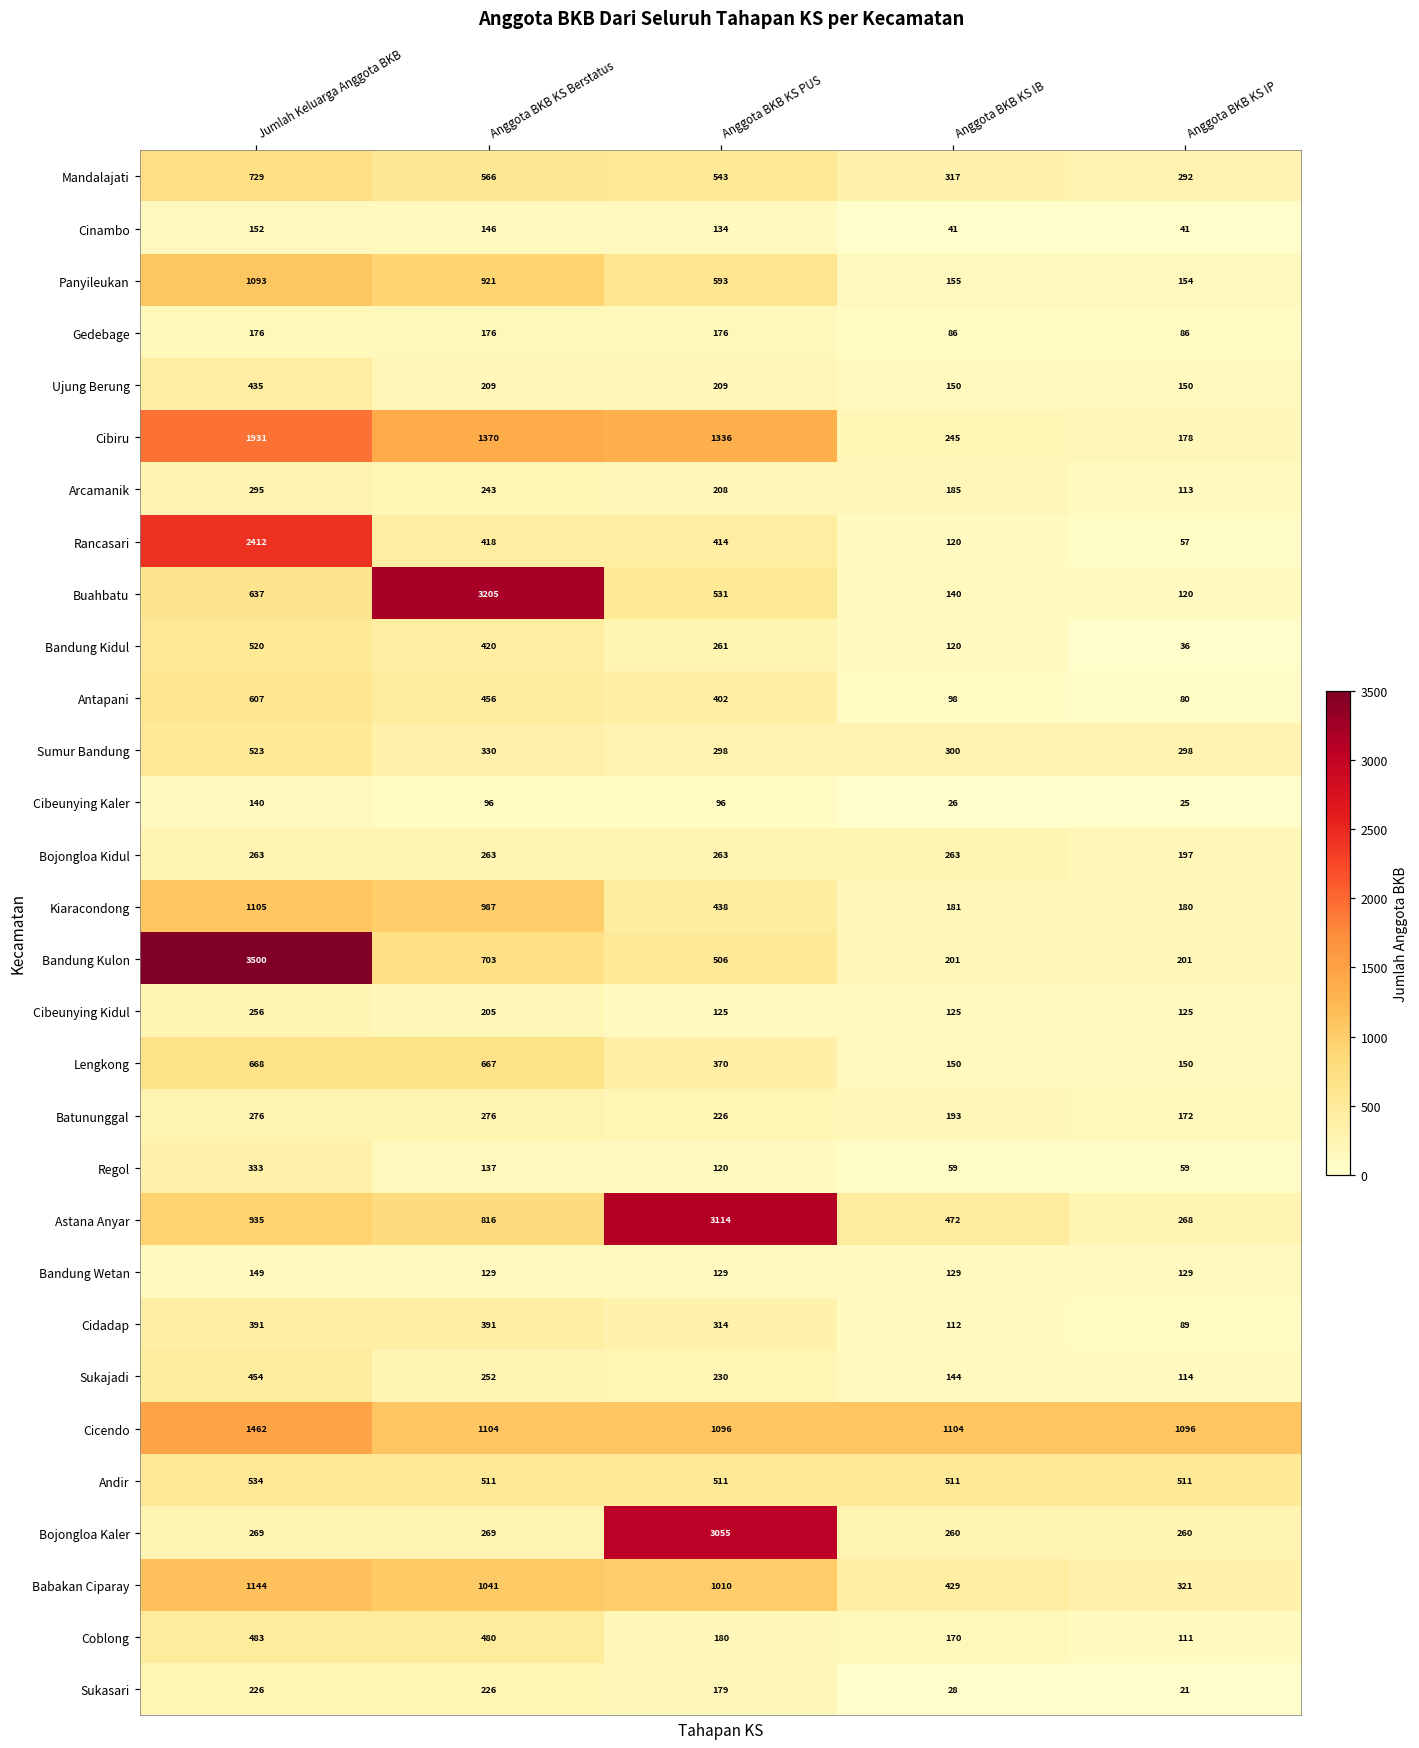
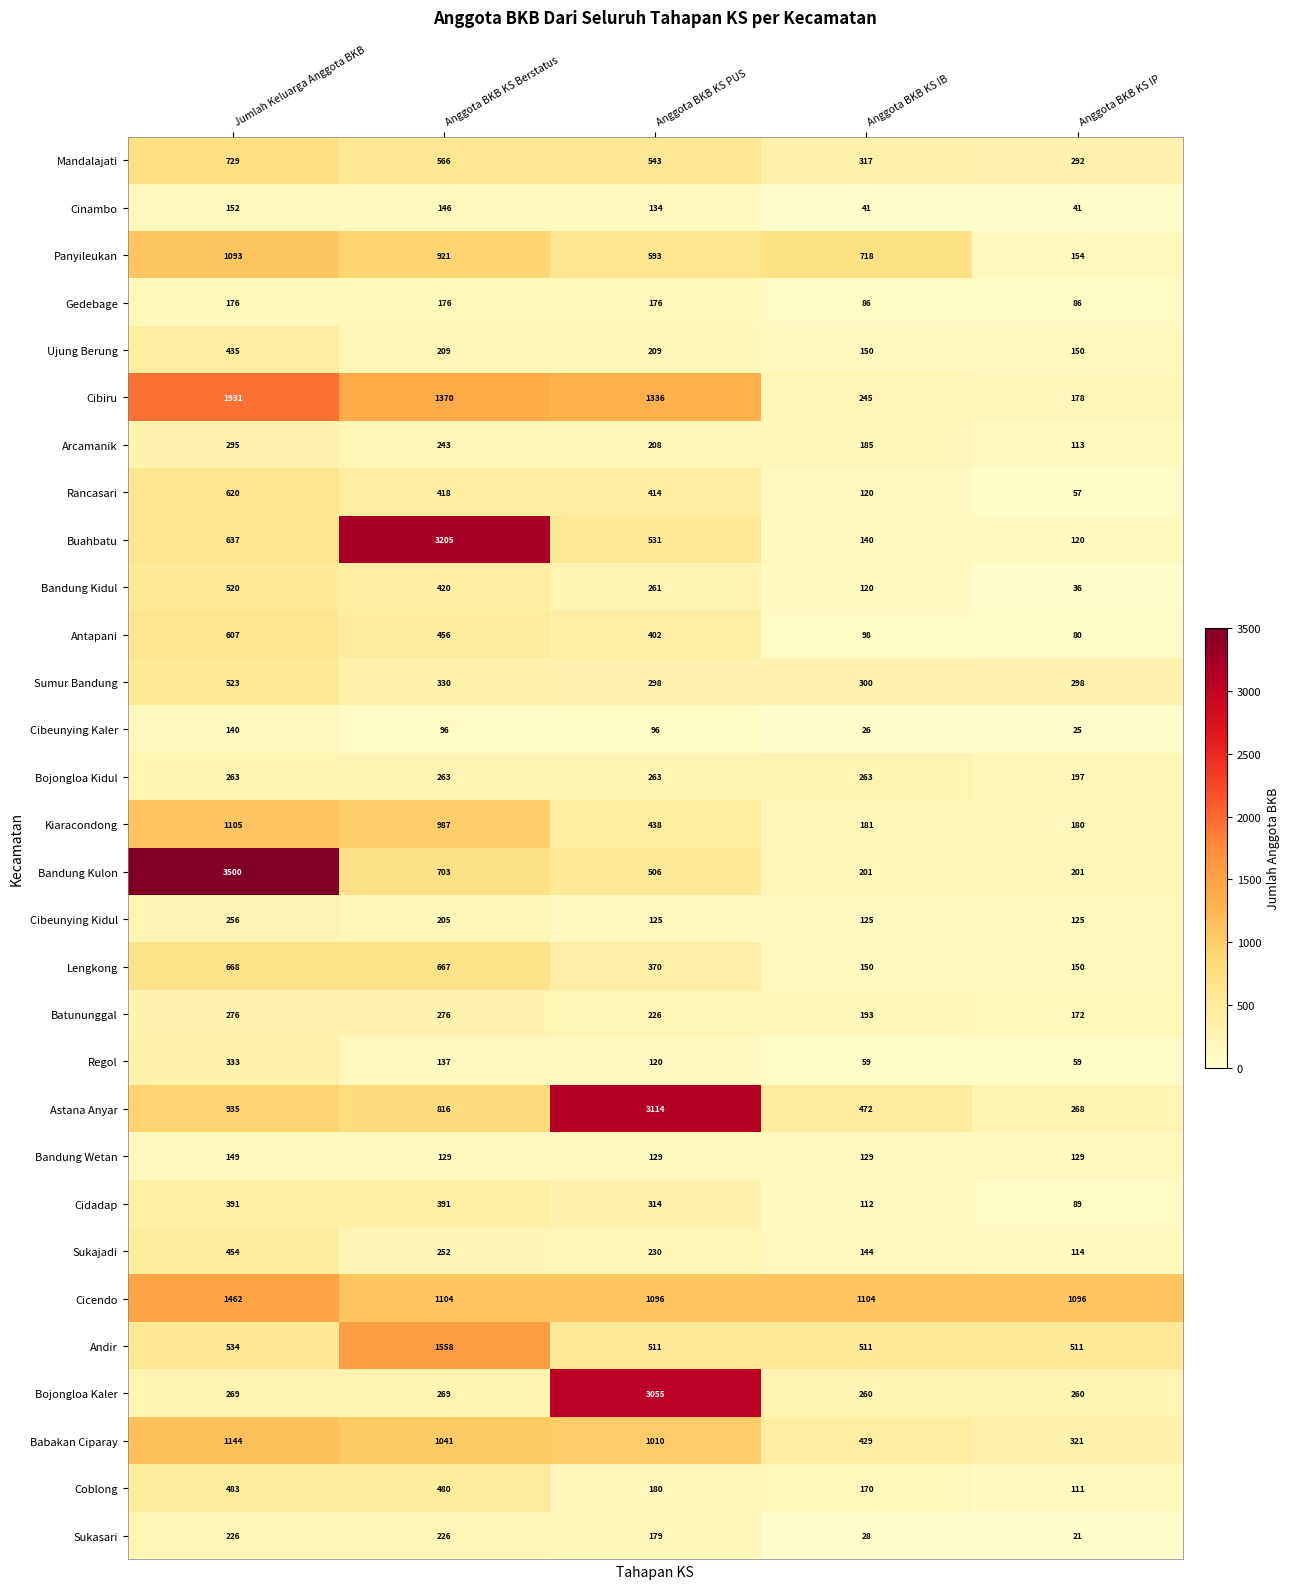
  {
    "Mandalajati": {
      "Jumlah Keluarga Anggota BKB": 729,
      "Anggota BKB KS Berstatus": 566,
      "Anggota BKB KS PUS": 543,
      "Anggota BKB KS IB": 317,
      "Anggota BKB KS IP": 292
    },
    "Cinambo": {
      "Jumlah Keluarga Anggota BKB": 152,
      "Anggota BKB KS Berstatus": 146,
      "Anggota BKB KS PUS": 134,
      "Anggota BKB KS IB": 41,
      "Anggota BKB KS IP": 41
    },
    "Panyileukan": {
      "Jumlah Keluarga Anggota BKB": 1093,
      "Anggota BKB KS Berstatus": 921,
      "Anggota BKB KS PUS": 593,
-     "Anggota BKB KS IB": 155,
+     "Anggota BKB KS IB": 718,
      "Anggota BKB KS IP": 154
    },
    "Gedebage": {
      "Jumlah Keluarga Anggota BKB": 176,
      "Anggota BKB KS Berstatus": 176,
      "Anggota BKB KS PUS": 176,
      "Anggota BKB KS IB": 86,
      "Anggota BKB KS IP": 86
    },
    "Ujung Berung": {
      "Jumlah Keluarga Anggota BKB": 435,
      "Anggota BKB KS Berstatus": 209,
      "Anggota BKB KS PUS": 209,
      "Anggota BKB KS IB": 150,
      "Anggota BKB KS IP": 150
    },
    "Cibiru": {
      "Jumlah Keluarga Anggota BKB": 1931,
      "Anggota BKB KS Berstatus": 1370,
      "Anggota BKB KS PUS": 1336,
      "Anggota BKB KS IB": 245,
      "Anggota BKB KS IP": 178
    },
    "Arcamanik": {
      "Jumlah Keluarga Anggota BKB": 295,
      "Anggota BKB KS Berstatus": 243,
      "Anggota BKB KS PUS": 208,
      "Anggota BKB KS IB": 185,
      "Anggota BKB KS IP": 113
    },
    "Rancasari": {
-     "Jumlah Keluarga Anggota BKB": 2412,
+     "Jumlah Keluarga Anggota BKB": 620,
      "Anggota BKB KS Berstatus": 418,
      "Anggota BKB KS PUS": 414,
      "Anggota BKB KS IB": 120,
      "Anggota BKB KS IP": 57
    },
    "Buahbatu": {
      "Jumlah Keluarga Anggota BKB": 637,
      "Anggota BKB KS Berstatus": 3205,
      "Anggota BKB KS PUS": 531,
      "Anggota BKB KS IB": 140,
      "Anggota BKB KS IP": 120
    },
    "Bandung Kidul": {
      "Jumlah Keluarga Anggota BKB": 520,
      "Anggota BKB KS Berstatus": 420,
      "Anggota BKB KS PUS": 261,
      "Anggota BKB KS IB": 120,
      "Anggota BKB KS IP": 36
    },
    "Antapani": {
      "Jumlah Keluarga Anggota BKB": 607,
      "Anggota BKB KS Berstatus": 456,
      "Anggota BKB KS PUS": 402,
      "Anggota BKB KS IB": 98,
      "Anggota BKB KS IP": 80
    },
    "Sumur Bandung": {
      "Jumlah Keluarga Anggota BKB": 523,
      "Anggota BKB KS Berstatus": 330,
      "Anggota BKB KS PUS": 298,
      "Anggota BKB KS IB": 300,
      "Anggota BKB KS IP": 298
    },
    "Cibeunying Kaler": {
      "Jumlah Keluarga Anggota BKB": 140,
      "Anggota BKB KS Berstatus": 96,
      "Anggota BKB KS PUS": 96,
      "Anggota BKB KS IB": 26,
      "Anggota BKB KS IP": 25
    },
    "Bojongloa Kidul": {
      "Jumlah Keluarga Anggota BKB": 263,
      "Anggota BKB KS Berstatus": 263,
      "Anggota BKB KS PUS": 263,
      "Anggota BKB KS IB": 263,
      "Anggota BKB KS IP": 197
    },
    "Kiaracondong": {
      "Jumlah Keluarga Anggota BKB": 1105,
      "Anggota BKB KS Berstatus": 987,
      "Anggota BKB KS PUS": 438,
      "Anggota BKB KS IB": 181,
      "Anggota BKB KS IP": 180
    },
    "Bandung Kulon": {
      "Jumlah Keluarga Anggota BKB": 3500,
      "Anggota BKB KS Berstatus": 703,
      "Anggota BKB KS PUS": 506,
      "Anggota BKB KS IB": 201,
      "Anggota BKB KS IP": 201
    },
    "Cibeunying Kidul": {
      "Jumlah Keluarga Anggota BKB": 256,
      "Anggota BKB KS Berstatus": 205,
      "Anggota BKB KS PUS": 125,
      "Anggota BKB KS IB": 125,
      "Anggota BKB KS IP": 125
    },
    "Lengkong": {
      "Jumlah Keluarga Anggota BKB": 668,
      "Anggota BKB KS Berstatus": 667,
      "Anggota BKB KS PUS": 370,
      "Anggota BKB KS IB": 150,
      "Anggota BKB KS IP": 150
    },
    "Batununggal": {
      "Jumlah Keluarga Anggota BKB": 276,
      "Anggota BKB KS Berstatus": 276,
      "Anggota BKB KS PUS": 226,
      "Anggota BKB KS IB": 193,
      "Anggota BKB KS IP": 172
    },
    "Regol": {
      "Jumlah Keluarga Anggota BKB": 333,
      "Anggota BKB KS Berstatus": 137,
      "Anggota BKB KS PUS": 120,
      "Anggota BKB KS IB": 59,
      "Anggota BKB KS IP": 59
    },
    "Astana Anyar": {
      "Jumlah Keluarga Anggota BKB": 935,
      "Anggota BKB KS Berstatus": 816,
      "Anggota BKB KS PUS": 3114,
      "Anggota BKB KS IB": 472,
      "Anggota BKB KS IP": 268
    },
    "Bandung Wetan": {
      "Jumlah Keluarga Anggota BKB": 149,
      "Anggota BKB KS Berstatus": 129,
      "Anggota BKB KS PUS": 129,
      "Anggota BKB KS IB": 129,
      "Anggota BKB KS IP": 129
    },
    "Cidadap": {
      "Jumlah Keluarga Anggota BKB": 391,
      "Anggota BKB KS Berstatus": 391,
      "Anggota BKB KS PUS": 314,
      "Anggota BKB KS IB": 112,
      "Anggota BKB KS IP": 89
    },
    "Sukajadi": {
      "Jumlah Keluarga Anggota BKB": 454,
      "Anggota BKB KS Berstatus": 252,
      "Anggota BKB KS PUS": 230,
      "Anggota BKB KS IB": 144,
      "Anggota BKB KS IP": 114
    },
    "Cicendo": {
      "Jumlah Keluarga Anggota BKB": 1462,
      "Anggota BKB KS Berstatus": 1104,
      "Anggota BKB KS PUS": 1096,
      "Anggota BKB KS IB": 1104,
      "Anggota BKB KS IP": 1096
    },
    "Andir": {
      "Jumlah Keluarga Anggota BKB": 534,
-     "Anggota BKB KS Berstatus": 511,
+     "Anggota BKB KS Berstatus": 1558,
      "Anggota BKB KS PUS": 511,
      "Anggota BKB KS IB": 511,
      "Anggota BKB KS IP": 511
    },
    "Bojongloa Kaler": {
      "Jumlah Keluarga Anggota BKB": 269,
      "Anggota BKB KS Berstatus": 269,
      "Anggota BKB KS PUS": 3055,
      "Anggota BKB KS IB": 260,
      "Anggota BKB KS IP": 260
    },
    "Babakan Ciparay": {
      "Jumlah Keluarga Anggota BKB": 1144,
      "Anggota BKB KS Berstatus": 1041,
      "Anggota BKB KS PUS": 1010,
      "Anggota BKB KS IB": 429,
      "Anggota BKB KS IP": 321
    },
    "Coblong": {
      "Jumlah Keluarga Anggota BKB": 483,
      "Anggota BKB KS Berstatus": 480,
      "Anggota BKB KS PUS": 180,
      "Anggota BKB KS IB": 170,
      "Anggota BKB KS IP": 111
    },
    "Sukasari": {
      "Jumlah Keluarga Anggota BKB": 226,
      "Anggota BKB KS Berstatus": 226,
      "Anggota BKB KS PUS": 179,
      "Anggota BKB KS IB": 28,
      "Anggota BKB KS IP": 21
    }
  }
